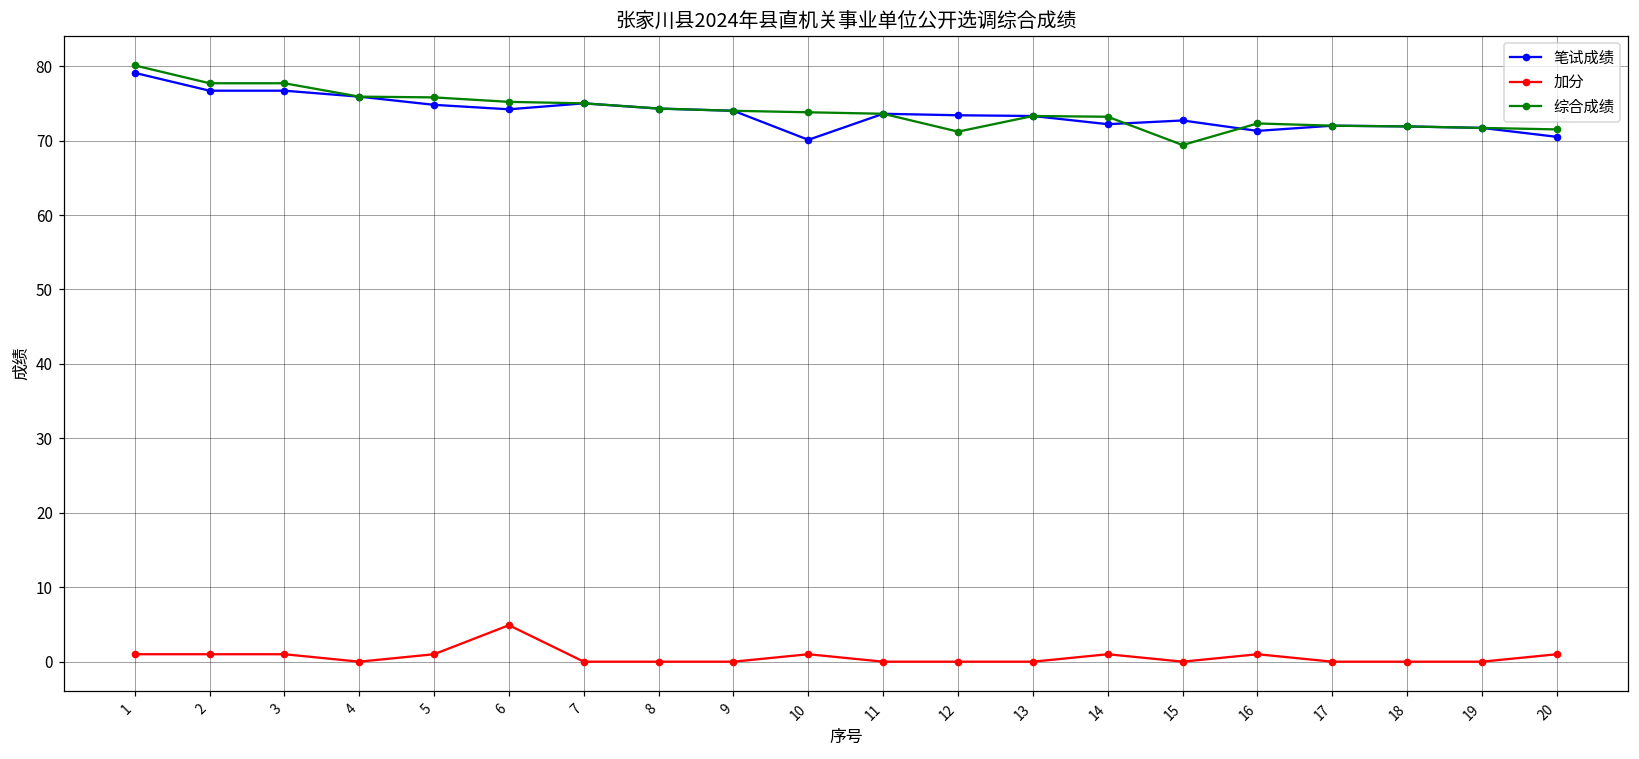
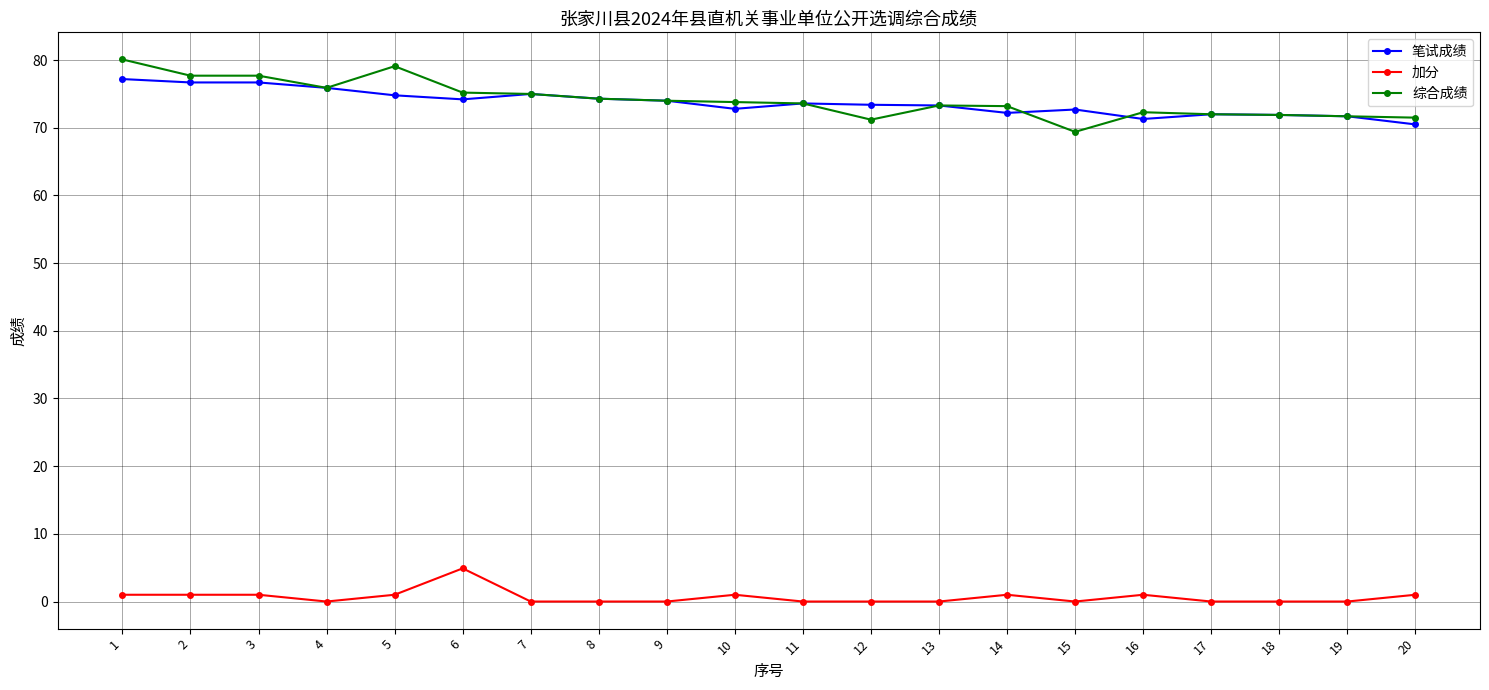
  {
    "笔试成绩": {
-     "1": 79,
+     "1": 77,
      "2": 77,
      "3": 77,
      "5": 75,
      "6": 74,
-     "10": 70,
+     "10": 73,
      "12": 73,
      "14": 72,
      "15": 73,
      "16": 71,
      "20": 71
    },
    "加分": {
      "1": 1,
      "2": 1,
      "3": 1,
      "4": 0,
      "5": 1,
      "6": 5,
      "7": 0,
      "8": 0,
      "9": 0,
      "10": 1,
      "11": 0,
      "12": 0,
      "13": 0,
      "14": 1,
      "15": 0,
      "16": 1,
      "17": 0,
      "18": 0,
      "19": 0,
      "20": 1
    },
    "综合成绩": {
      "1": 80,
      "2": 78,
      "3": 78,
-     "5": 76,
+     "5": 79,
      "6": 75,
      "10": 74,
      "12": 71,
      "14": 73,
      "15": 69,
      "16": 72,
      "20": 72
    }
  }
